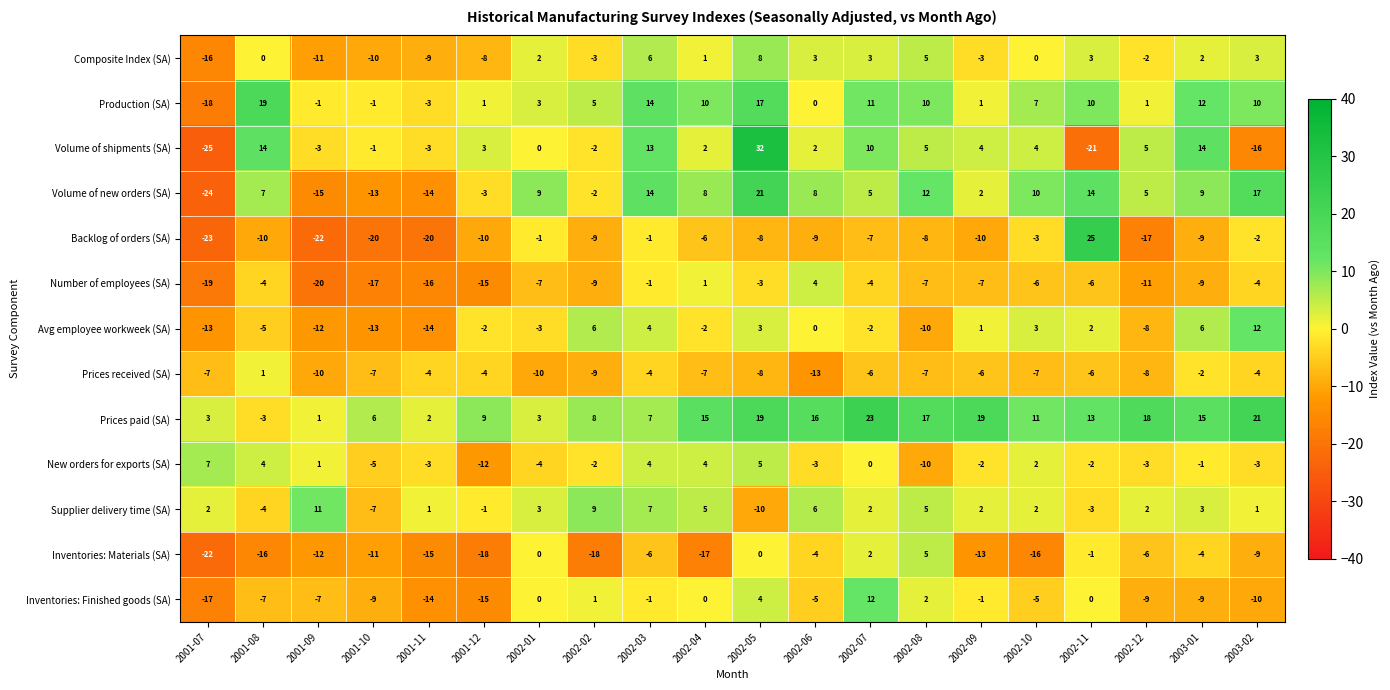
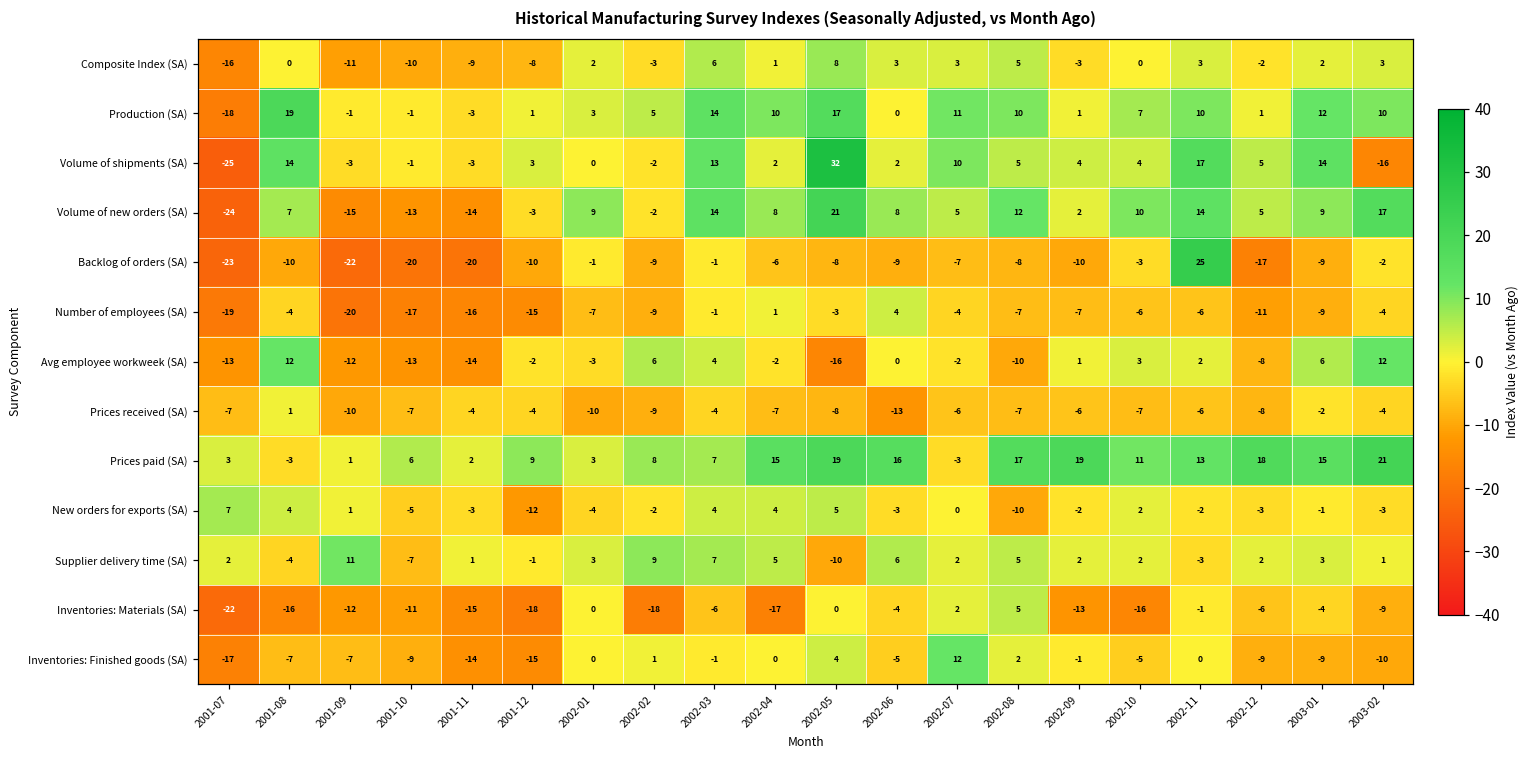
  {
    "Volume of shipments (SA)": {
      "2001-07": -25,
      "2001-08": 14,
      "2001-09": -3,
      "2001-10": -1,
      "2001-11": -3,
      "2001-12": 3,
      "2002-01": 0,
      "2002-02": -2,
      "2002-03": 13,
      "2002-04": 2,
      "2002-05": 32,
      "2002-06": 2,
      "2002-07": 10,
      "2002-08": 5,
      "2002-09": 4,
      "2002-10": 4,
-     "2002-11": -21,
+     "2002-11": 17,
      "2002-12": 5,
      "2003-01": 14,
      "2003-02": -16
    },
    "Avg employee workweek (SA)": {
      "2001-07": -13,
-     "2001-08": -5,
+     "2001-08": 12,
      "2001-09": -12,
      "2001-10": -13,
      "2001-11": -14,
      "2001-12": -2,
      "2002-01": -3,
      "2002-02": 6,
      "2002-03": 4,
      "2002-04": -2,
-     "2002-05": 3,
+     "2002-05": -16,
      "2002-06": 0,
      "2002-07": -2,
      "2002-08": -10,
      "2002-09": 1,
      "2002-10": 3,
      "2002-11": 2,
      "2002-12": -8,
      "2003-01": 6,
      "2003-02": 12
    },
    "Prices paid (SA)": {
      "2001-07": 3,
      "2001-08": -3,
      "2001-09": 1,
      "2001-10": 6,
      "2001-11": 2,
      "2001-12": 9,
      "2002-01": 3,
      "2002-02": 8,
      "2002-03": 7,
      "2002-04": 15,
      "2002-05": 19,
      "2002-06": 16,
-     "2002-07": 23,
+     "2002-07": -3,
      "2002-08": 17,
      "2002-09": 19,
      "2002-10": 11,
      "2002-11": 13,
      "2002-12": 18,
      "2003-01": 15,
      "2003-02": 21
    }
  }
